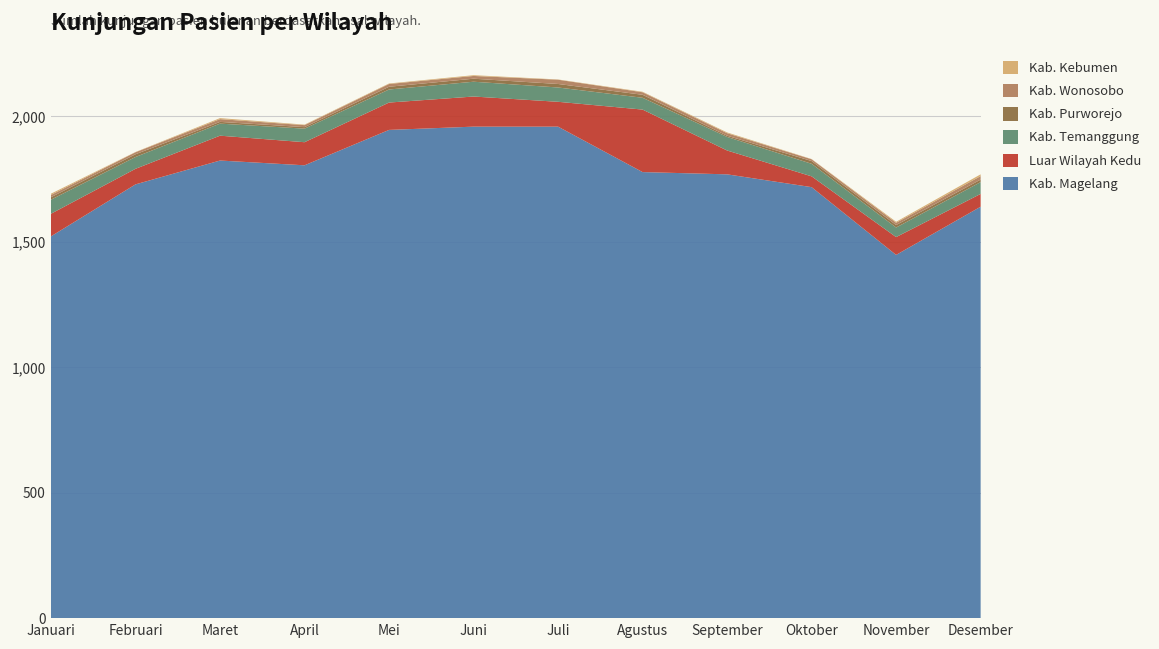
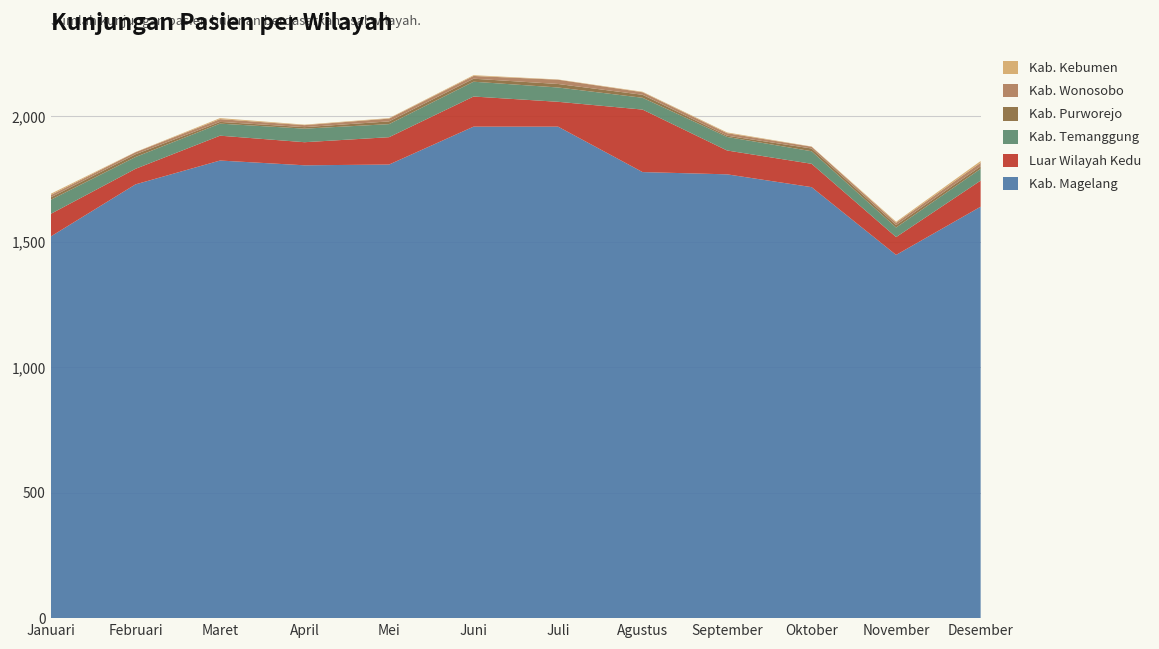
  {
    "Kab. Magelang": {
      "Januari": "1,520",
      "Februari": "1,730",
      "Maret": "1,820",
      "April": "1,810",
-     "Mei": "1,950",
+     "Mei": "1,810",
      "Juni": "1,960",
      "Juli": "1,960",
      "Agustus": "1,780",
      "September": "1,770",
      "Oktober": "1,720",
      "November": "1,450",
      "Desember": "1,640"
    },
    "Luar Wilayah Kedu": {
      "Januari": "90",
      "Februari": "60",
      "Maret": "100",
      "April": "90",
      "Mei": "110",
      "Juni": "120",
      "Juli": "100",
      "Agustus": "250",
      "September": "100",
-     "Oktober": "40",
+     "Oktober": "90",
      "November": "70",
-     "Desember": "50"
+     "Desember": "100"
    },
    "Kab. Temanggung": {
      "Juni": "60",
      "Juli": "60",
      "Agustus": "50"
    }
  }
